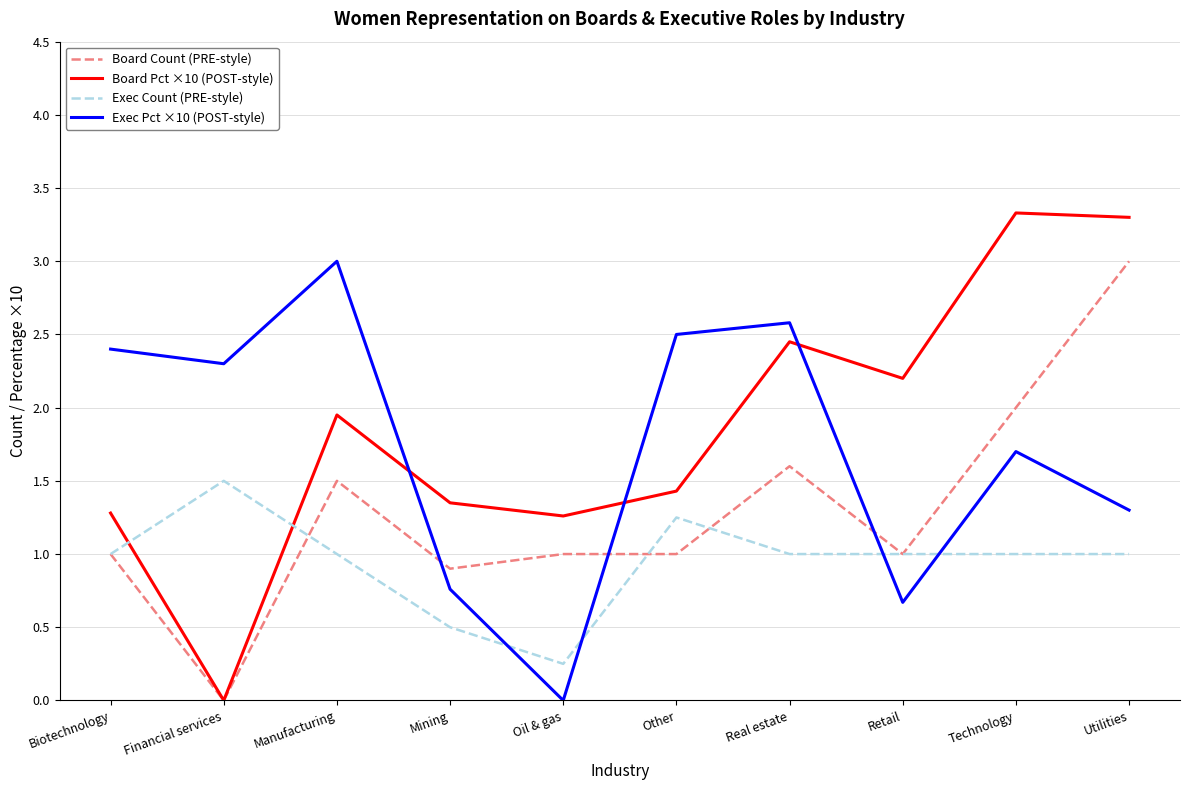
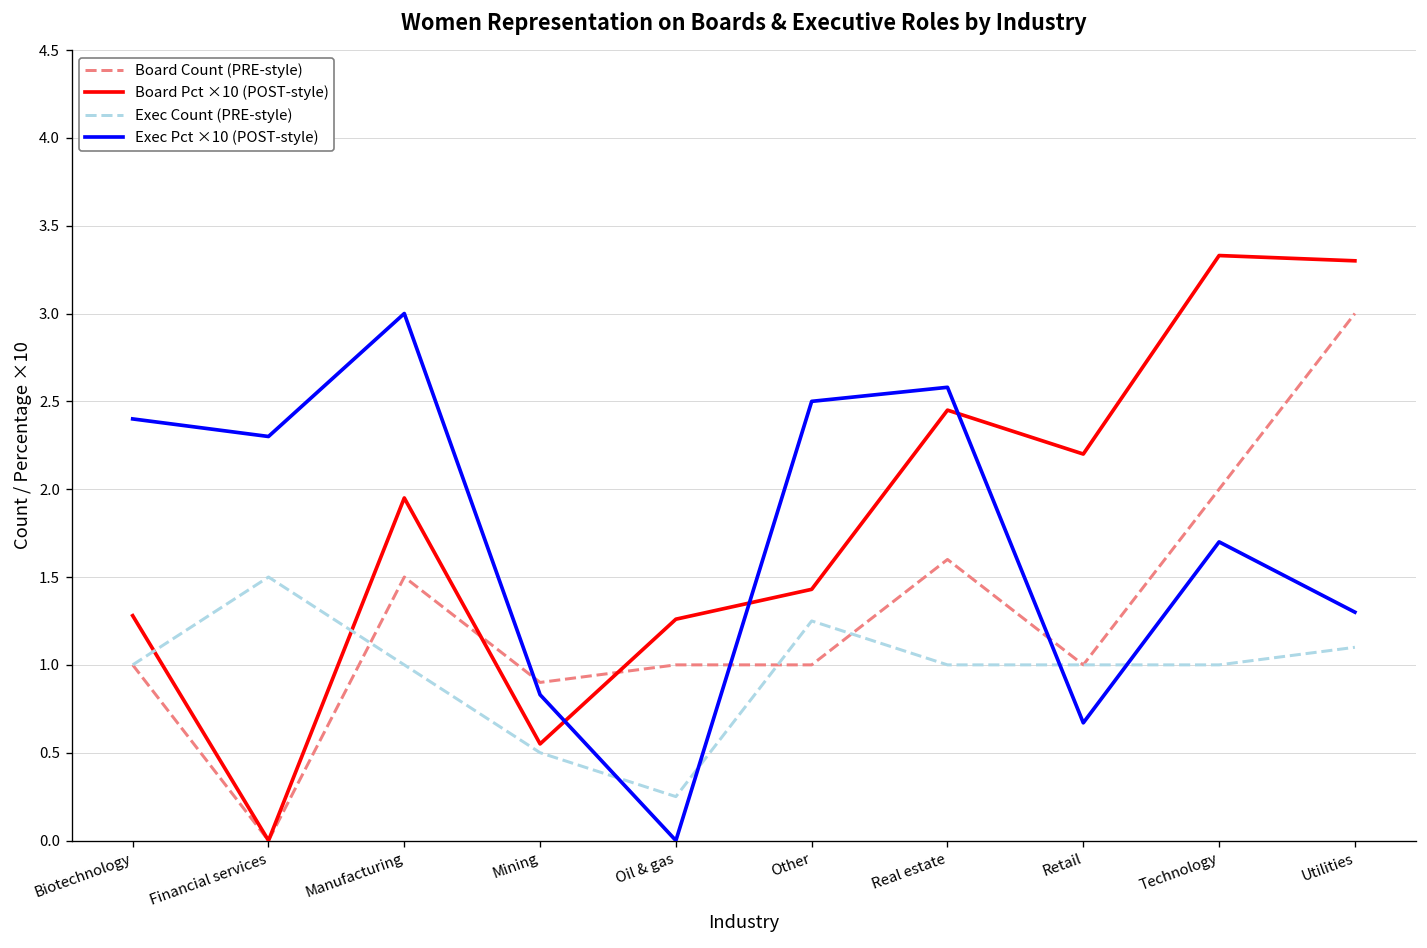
  {
    "Board Count (PRE-style)": {
      "Manufacturing": 1.50,
      "Mining": 0.90,
      "Oil & gas": 1.00,
      "Other": 1.00,
      "Real estate": 1.60,
      "Technology": 2.00,
      "Utilities": 3.00
    },
    "Board Pct ×10 (POST-style)": {
      "Biotechnology": 1.28,
      "Manufacturing": 1.95,
-     "Mining": 1.35,
+     "Mining": 0.55,
      "Oil & gas": 1.26,
      "Other": 1.43,
      "Real estate": 2.45,
      "Retail": 2.20,
      "Technology": 3.33,
      "Utilities": 3.30
    },
    "Exec Count (PRE-style)": {
      "Financial services": 1.5,
      "Manufacturing": 1.0,
      "Mining": 0.5,
      "Oil & gas": 0.25,
      "Other": 1.25,
      "Real estate": 1.0,
      "Technology": 1.0,
-     "Utilities": 1.0
+     "Utilities": 1.1
    },
    "Exec Pct ×10 (POST-style)": {
      "Biotechnology": 2.40,
      "Financial services": 2.30,
      "Manufacturing": 3.00,
-     "Mining": 0.76,
+     "Mining": 0.83,
      "Oil & gas": 0.00,
      "Other": 2.50,
      "Real estate": 2.58,
      "Retail": 0.67,
      "Technology": 1.70,
      "Utilities": 1.30
    }
  }
